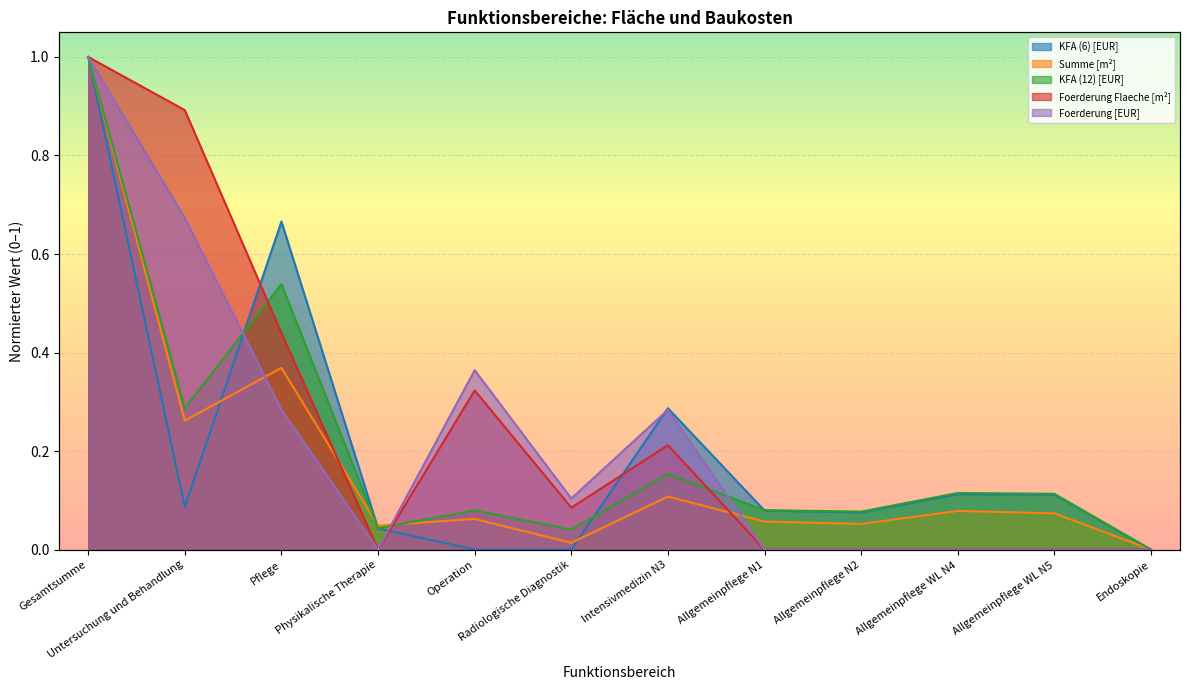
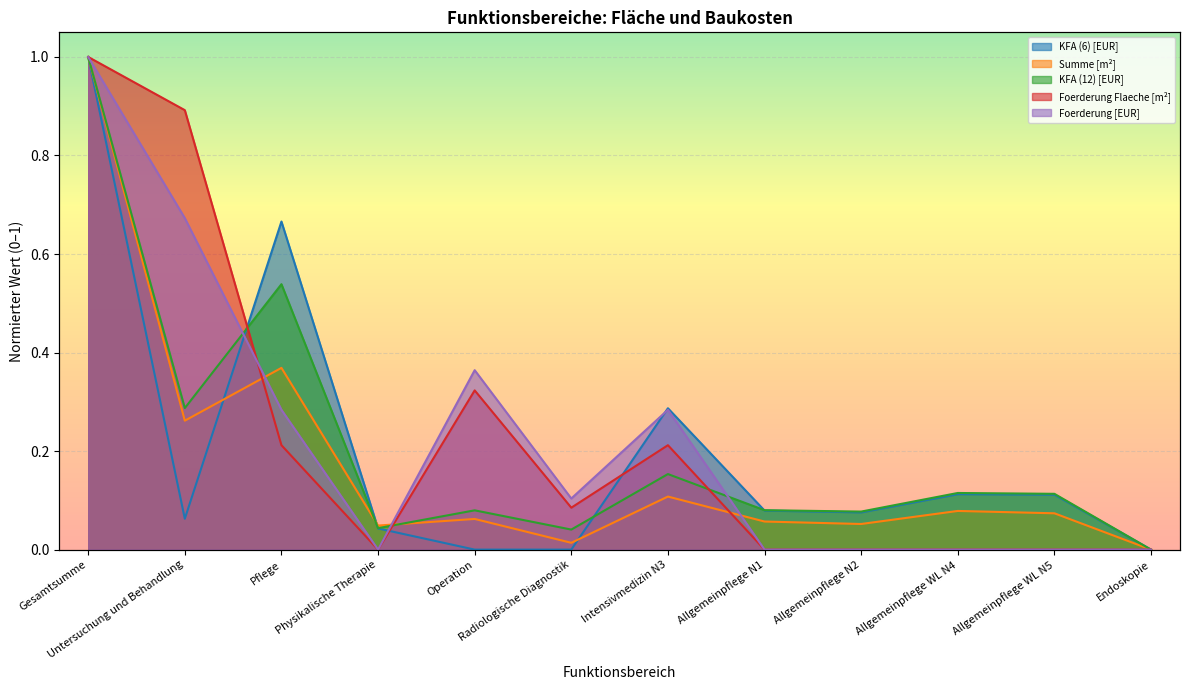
  {
    "KFA (6) [EUR]": {
-     "Untersuchung und Behandlung": 0.09,
+     "Untersuchung und Behandlung": 0.06,
      "Pflege": 0.67,
      "Operation": 0.00,
      "Radiologische Diagnostik": 0.00
    },
    "Summe [m²]": {
      "Untersuchung und Behandlung": 0.26,
      "Pflege": 0.37,
      "Operation": 0.06,
      "Radiologische Diagnostik": 0.01,
      "Intensivmedizin N3": 0.11,
      "Allgemeinpflege N1": 0.06,
      "Allgemeinpflege N2": 0.05,
      "Allgemeinpflege WL N4": 0.08,
      "Allgemeinpflege WL N5": 0.07
    },
    "KFA (12) [EUR]": {
      "Untersuchung und Behandlung": 0.29,
      "Pflege": 0.54,
      "Operation": 0.08,
      "Radiologische Diagnostik": 0.04,
      "Intensivmedizin N3": 0.15
    },
    "Foerderung Flaeche [m²]": {
      "Untersuchung und Behandlung": 0.89,
-     "Pflege": 0.44,
+     "Pflege": 0.21,
      "Operation": 0.32,
      "Radiologische Diagnostik": 0.09,
      "Intensivmedizin N3": 0.21
    },
    "Foerderung [EUR]": {
      "Untersuchung und Behandlung": 0.67,
      "Pflege": 0.28,
      "Operation": 0.36,
      "Radiologische Diagnostik": 0.10
    }
  }
